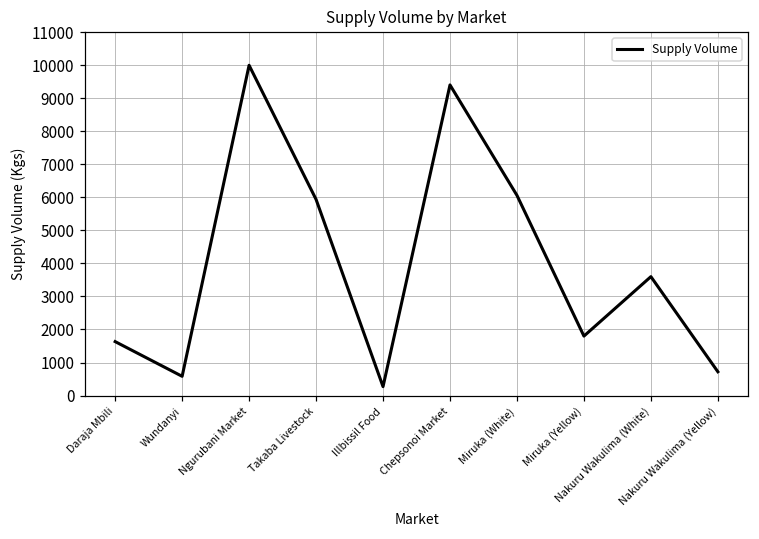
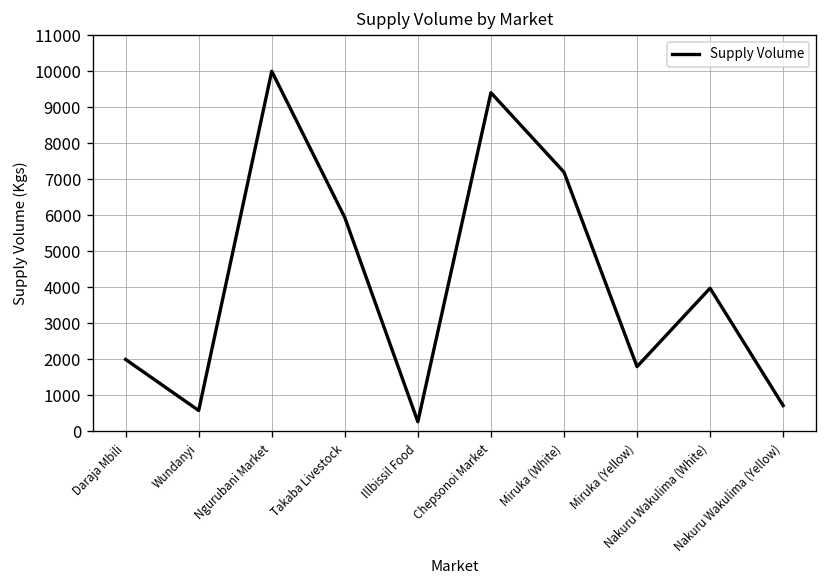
  {
-   "Daraja Mbili": 1600,
+   "Daraja Mbili": 2000,
    "Wundanyi": 600,
    "Ngurubani Market": 10000,
    "Takaba Livestock": 5900,
    "Illbissil Food": 300,
    "Chepsonoi Market": 9400,
-   "Miruka (White)": 6100,
+   "Miruka (White)": 7200,
    "Miruka (Yellow)": 1800,
-   "Nakuru Wakulima (White)": 3600,
+   "Nakuru Wakulima (White)": 4000,
    "Nakuru Wakulima (Yellow)": 700
  }
